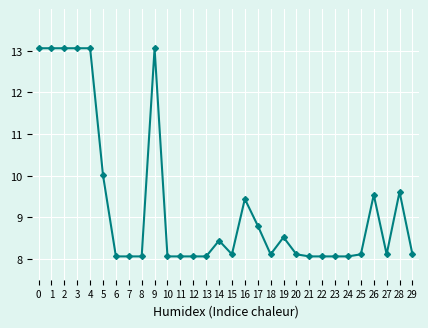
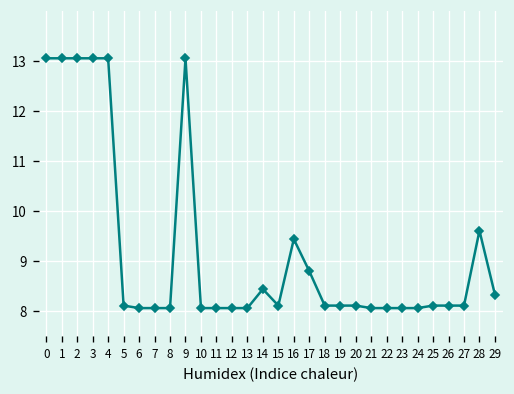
  {
    "0": 13.1,
    "1": 13.1,
    "2": 13.1,
    "3": 13.1,
    "4": 13.1,
-   "5": 10.0,
+   "5": 8.1,
    "6": 8.1,
    "7": 8.1,
    "8": 8.1,
    "9": 13.1,
    "10": 8.1,
    "11": 8.1,
    "12": 8.1,
    "13": 8.1,
    "14": 8.4,
    "15": 8.1,
    "16": 9.4,
    "17": 8.8,
    "18": 8.1,
-   "19": 8.5,
+   "19": 8.1,
    "20": 8.1,
    "21": 8.1,
    "22": 8.1,
    "23": 8.1,
    "24": 8.1,
    "25": 8.1,
-   "26": 9.5,
+   "26": 8.1,
    "27": 8.1,
    "28": 9.6,
-   "29": 8.1
+   "29": 8.3
  }
